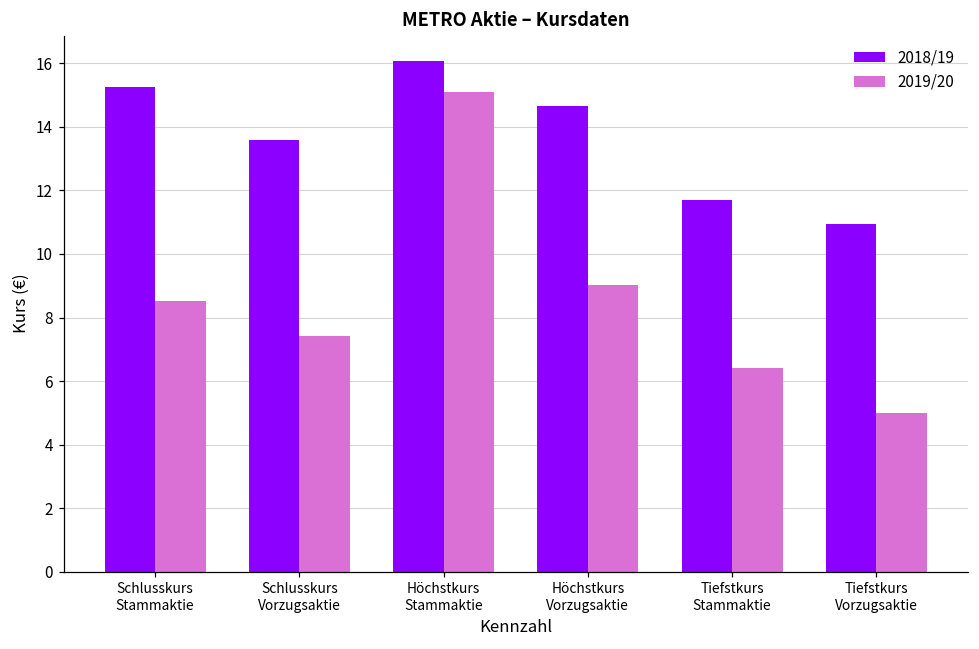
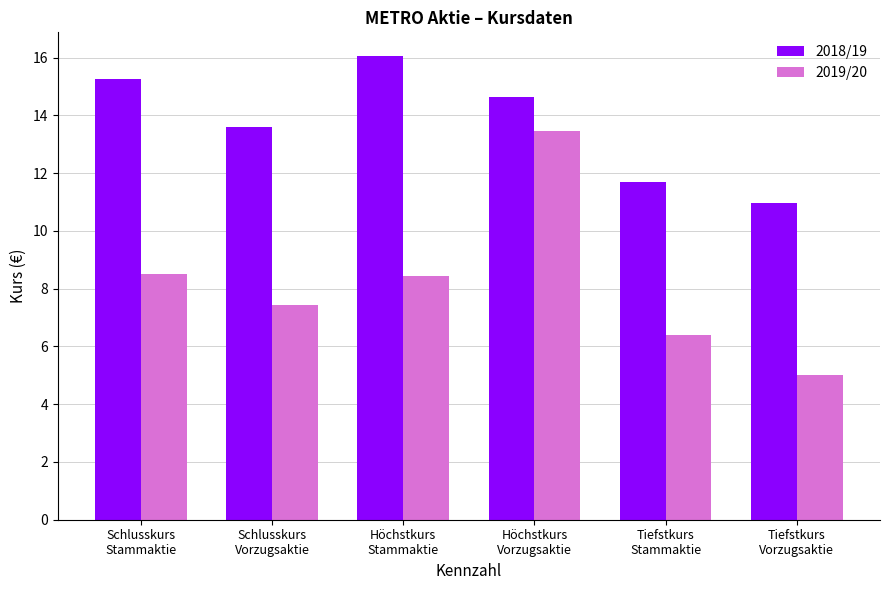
  {
    "2018/19": {
      "Schlusskurs Stammaktie": 15.3,
      "Schlusskurs Vorzugsaktie": 13.6,
      "Höchstkurs Stammaktie": 16.1,
      "Höchstkurs Vorzugsaktie": 14.7,
      "Tiefstkurs Stammaktie": 11.7,
      "Tiefstkurs Vorzugsaktie": 11.0
    },
    "2019/20": {
      "Schlusskurs Stammaktie": 8.5,
      "Schlusskurs Vorzugsaktie": 7.4,
-     "Höchstkurs Stammaktie": 15.1,
-     "Höchstkurs Vorzugsaktie": 9.0,
+     "Höchstkurs Stammaktie": 8.4,
+     "Höchstkurs Vorzugsaktie": 13.5,
      "Tiefstkurs Stammaktie": 6.4,
      "Tiefstkurs Vorzugsaktie": 5.0
    }
  }
